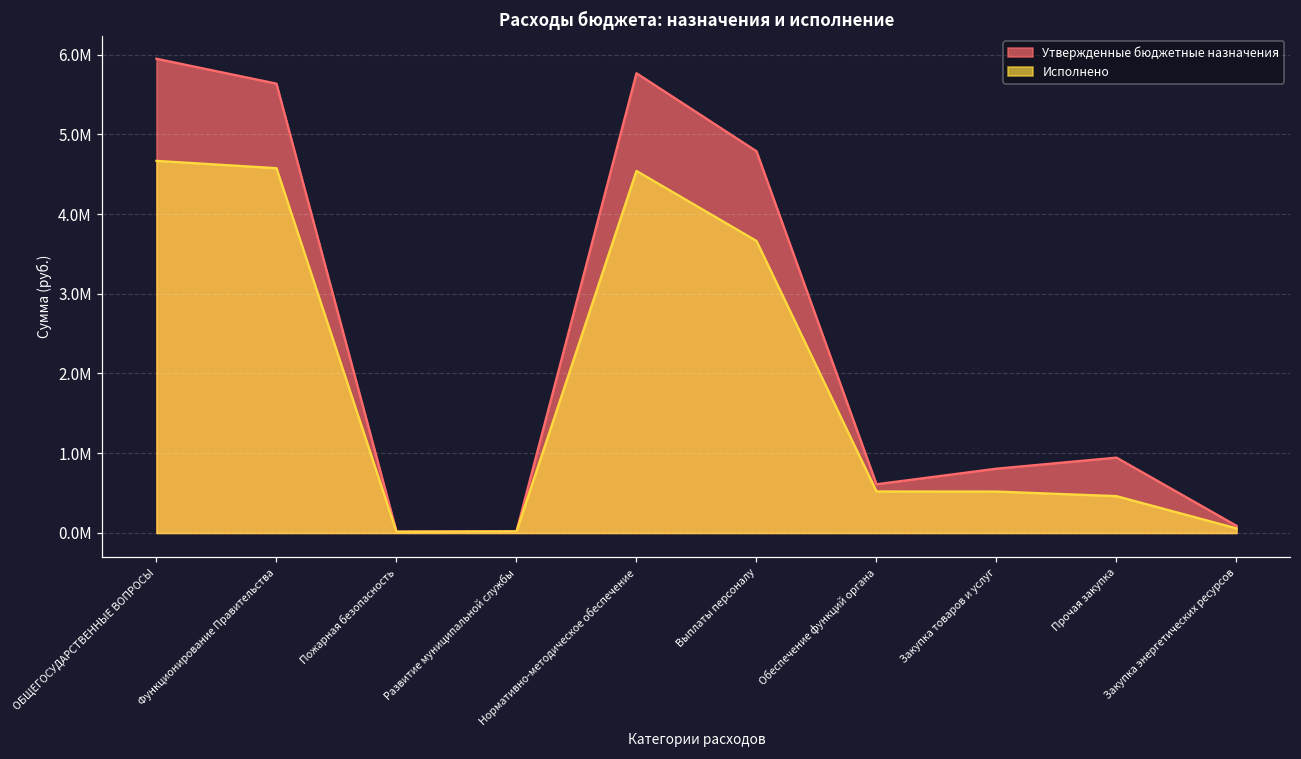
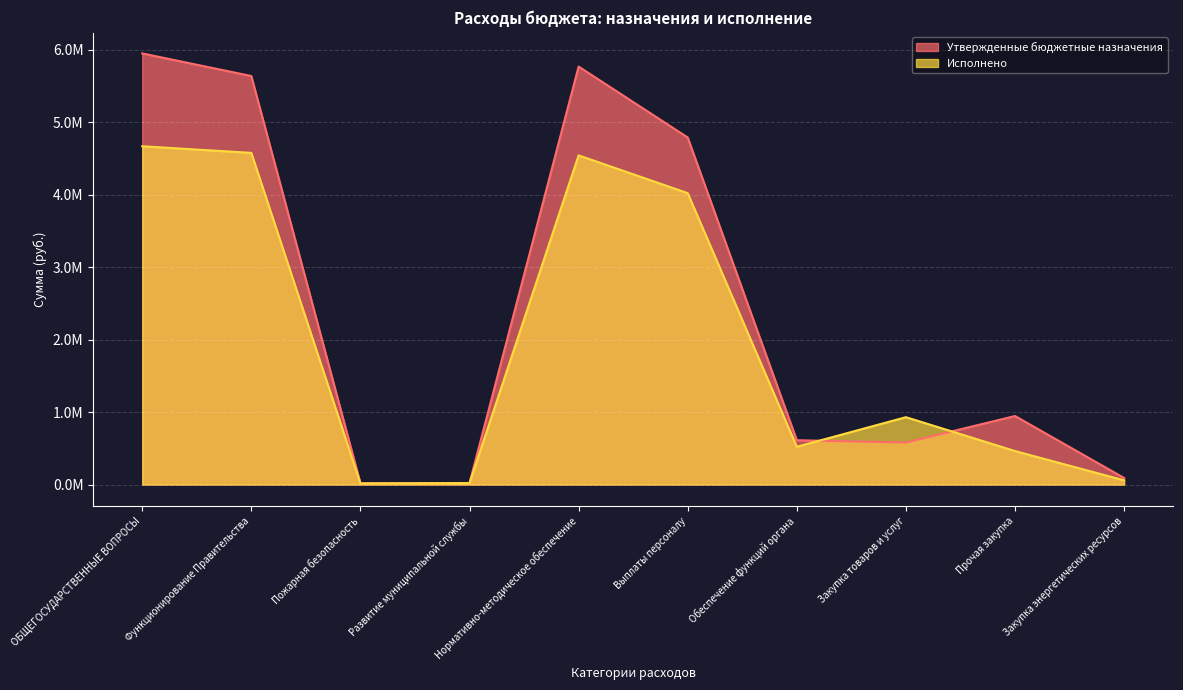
  {
    "Утвержденные бюджетные назначения": {
      "ОБЩЕГОСУДАРСТВЕННЫЕ ВОПРОСЫ": 5900000,
      "Функционирование Правительства": 5600000,
      "Нормативно-методическое обеспечение": 5800000,
      "Выплаты персоналу": 4800000,
      "Обеспечение функций органа": 600000,
-     "Закупка товаров и услуг": 800000,
+     "Закупка товаров и услуг": 600000,
      "Прочая закупка": 900000
    },
    "Исполнено": {
      "ОБЩЕГОСУДАРСТВЕННЫЕ ВОПРОСЫ": 4700000,
      "Функционирование Правительства": 4600000,
      "Нормативно-методическое обеспечение": 4500000,
-     "Выплаты персоналу": 3700000,
+     "Выплаты персоналу": 4000000,
      "Обеспечение функций органа": 500000,
-     "Закупка товаров и услуг": 500000,
+     "Закупка товаров и услуг": 900000,
      "Прочая закупка": 500000
    }
  }
